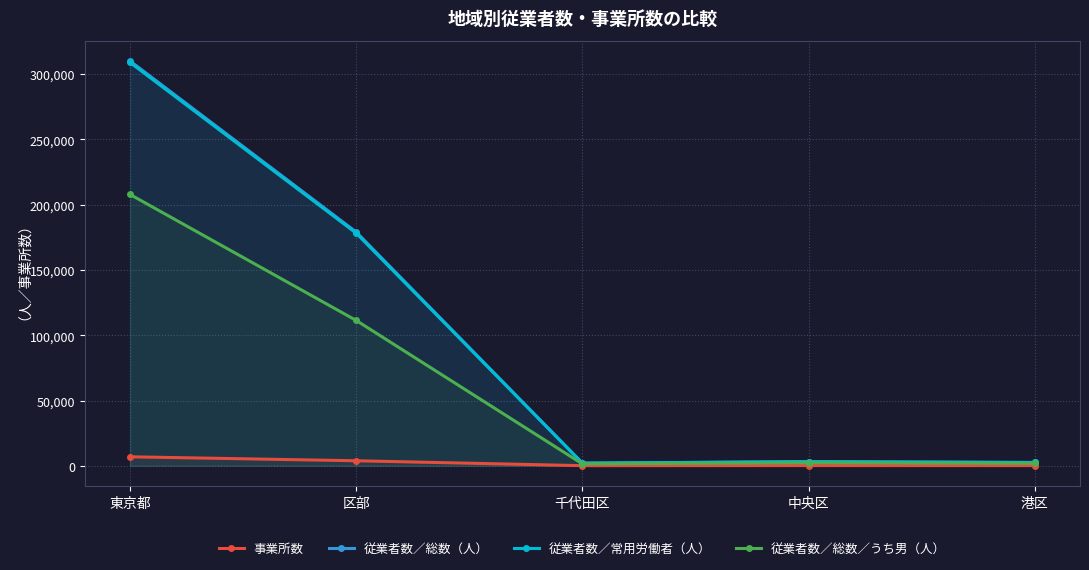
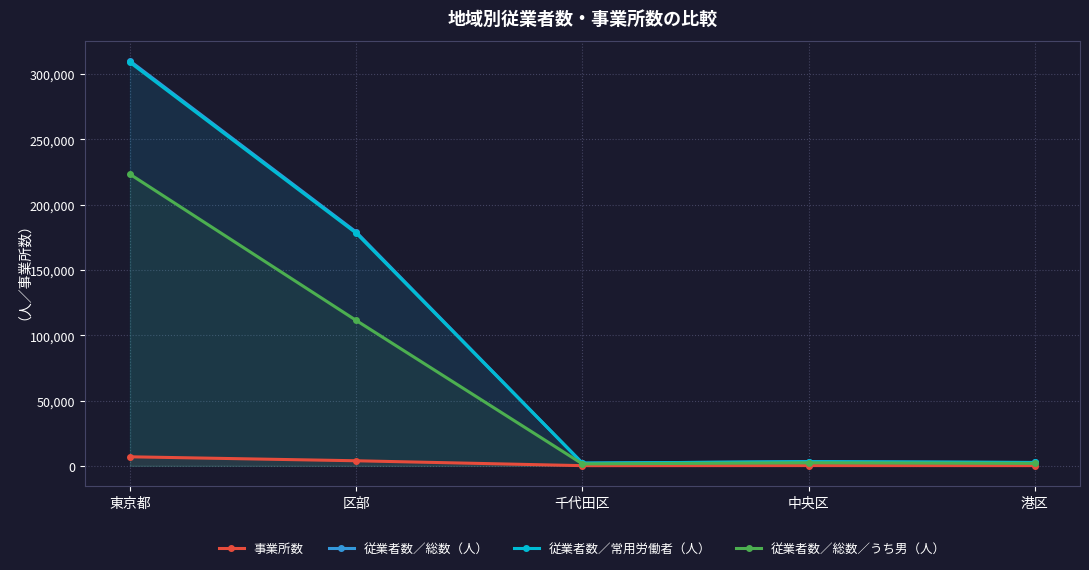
  {
    "事業所数": {
      "東京都": "7,000",
      "区部": "4,000",
      "中央区": "0"
    },
    "従業者数／総数／うち男（人）": {
-     "東京都": "208,000",
+     "東京都": "223,000",
      "区部": "111,000"
    }
  }
